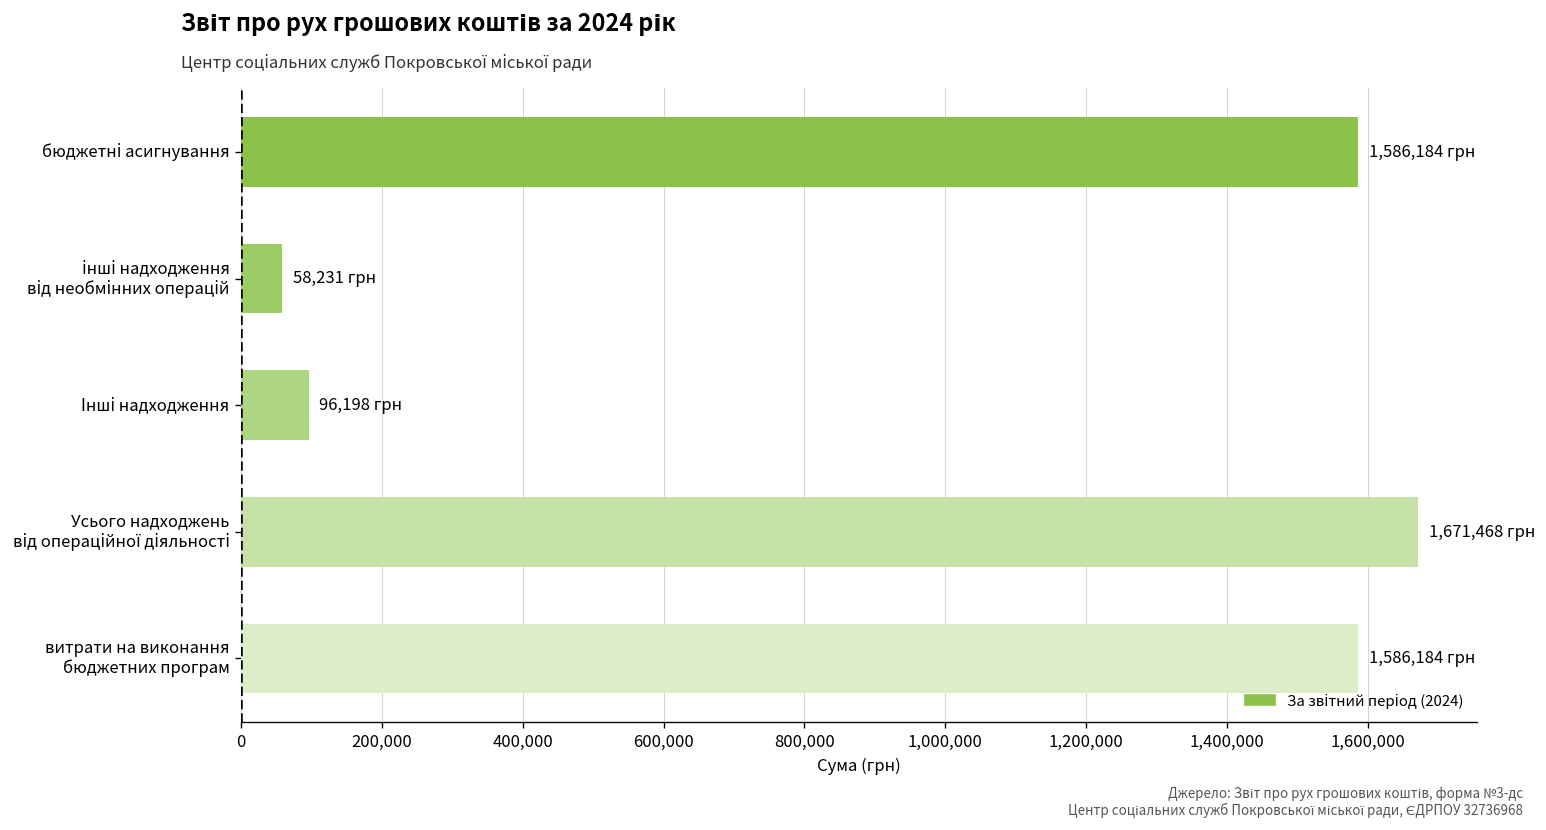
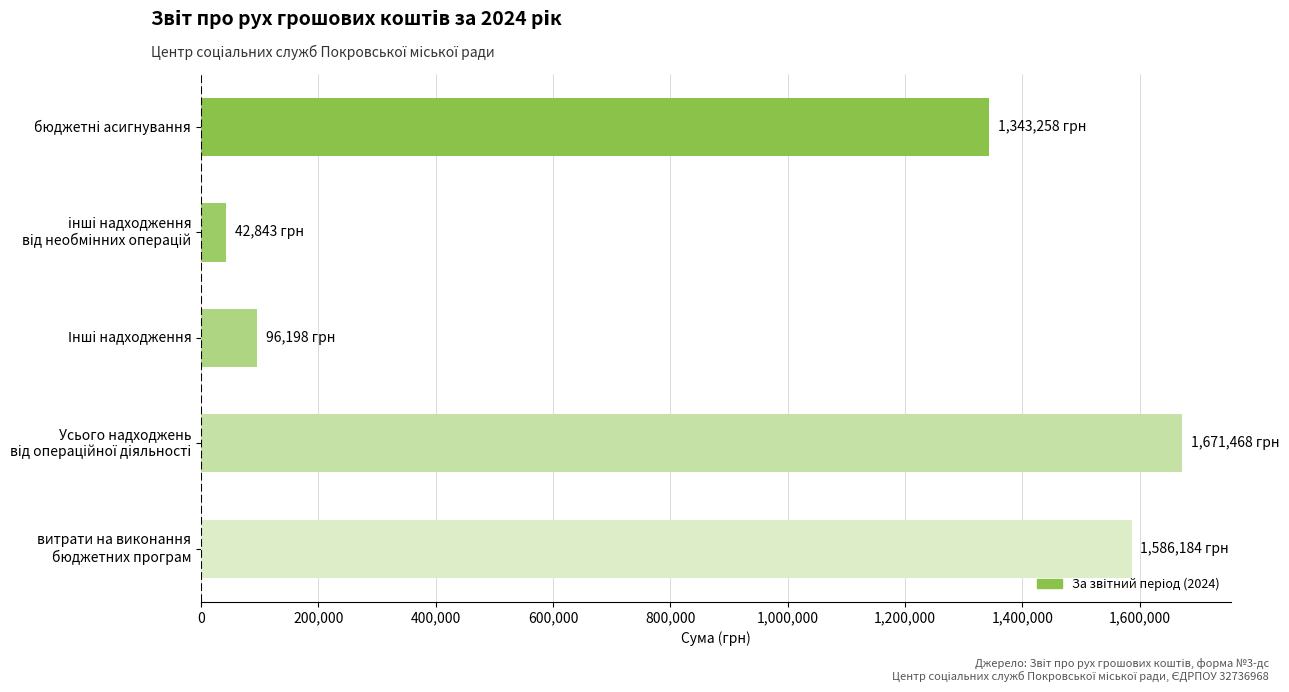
  {
-   "бюджетні асигнування": "1,586,184",
-   "інші надходження від необмінних операцій": "58,231",
+   "бюджетні асигнування": "1,343,258",
+   "інші надходження від необмінних операцій": "42,843",
    "Інші надходження": "96,198",
    "Усього надходжень від операційної діяльності": "1,671,468",
    "витрати на виконання бюджетних програм": "1,586,184"
  }
